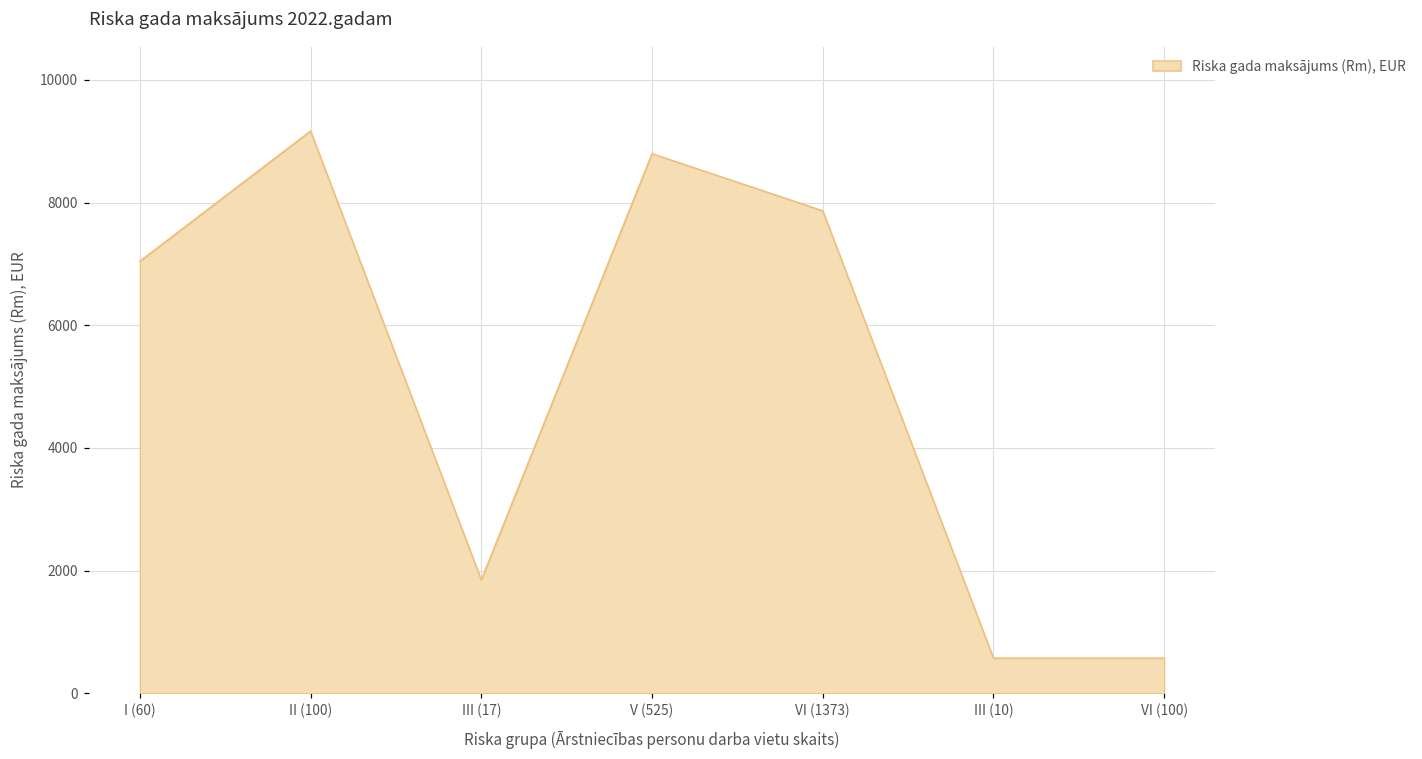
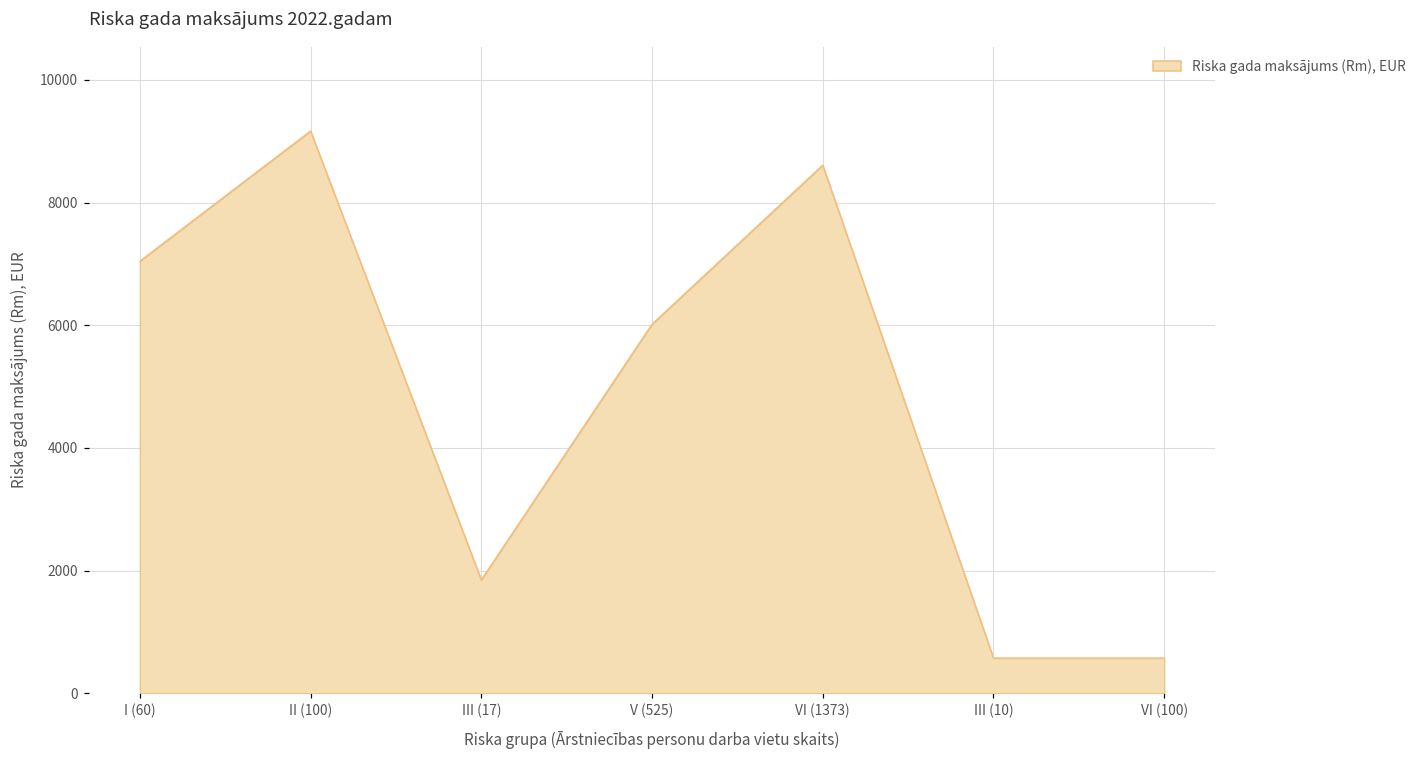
  {
    "I (60)": 7000,
    "II (100)": 9200,
    "III (17)": 1800,
-   "V (525)": 8800,
-   "VI (1373)": 7900,
+   "V (525)": 6000,
+   "VI (1373)": 8600,
    "III (10)": 600,
    "VI (100)": 600
  }
